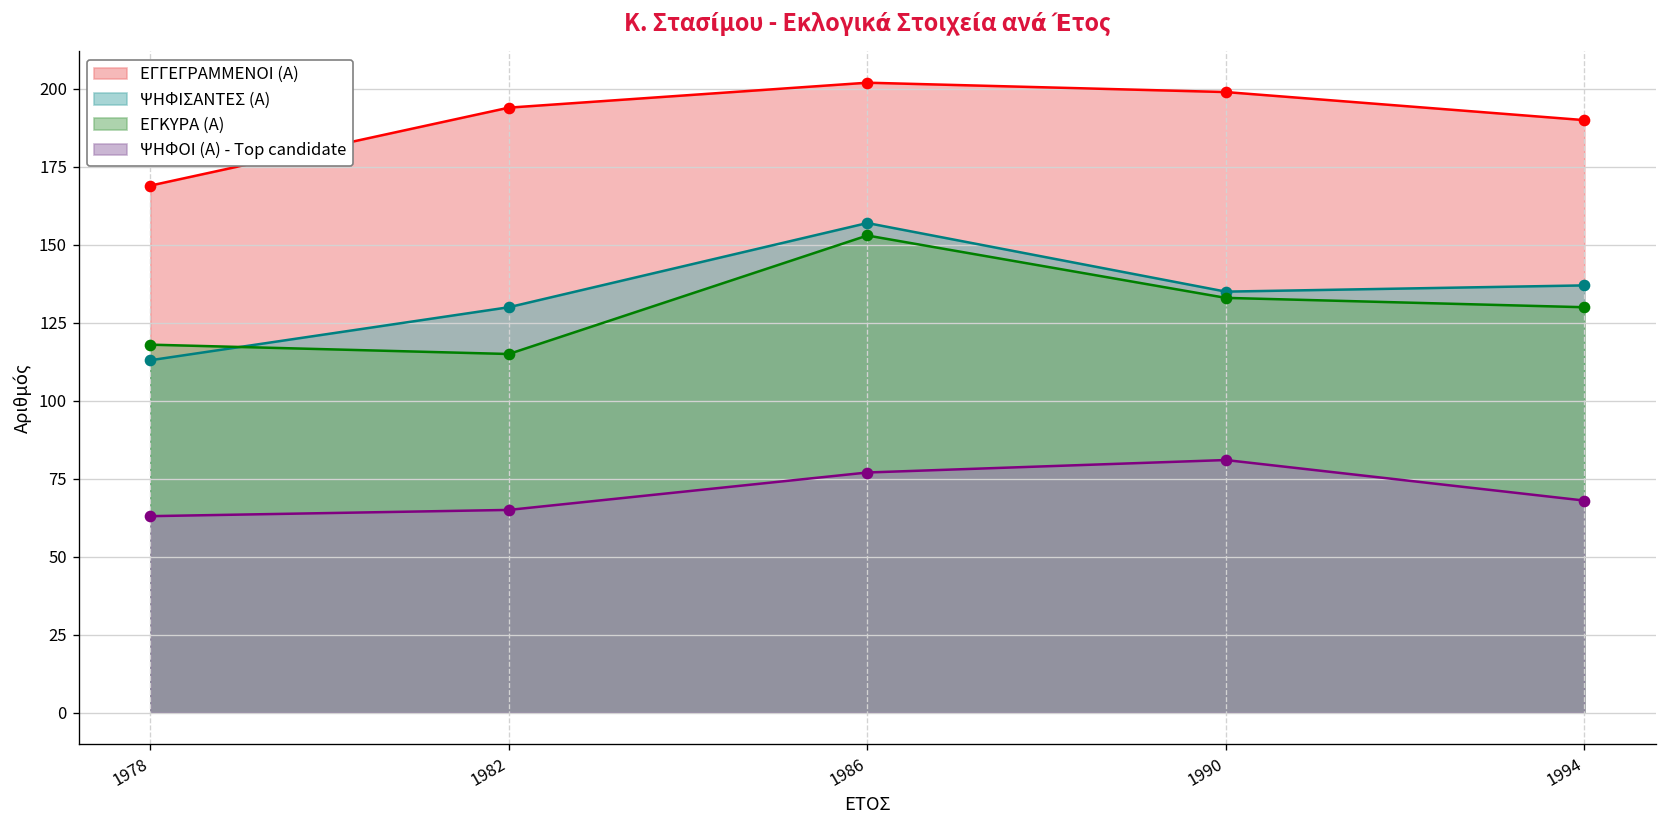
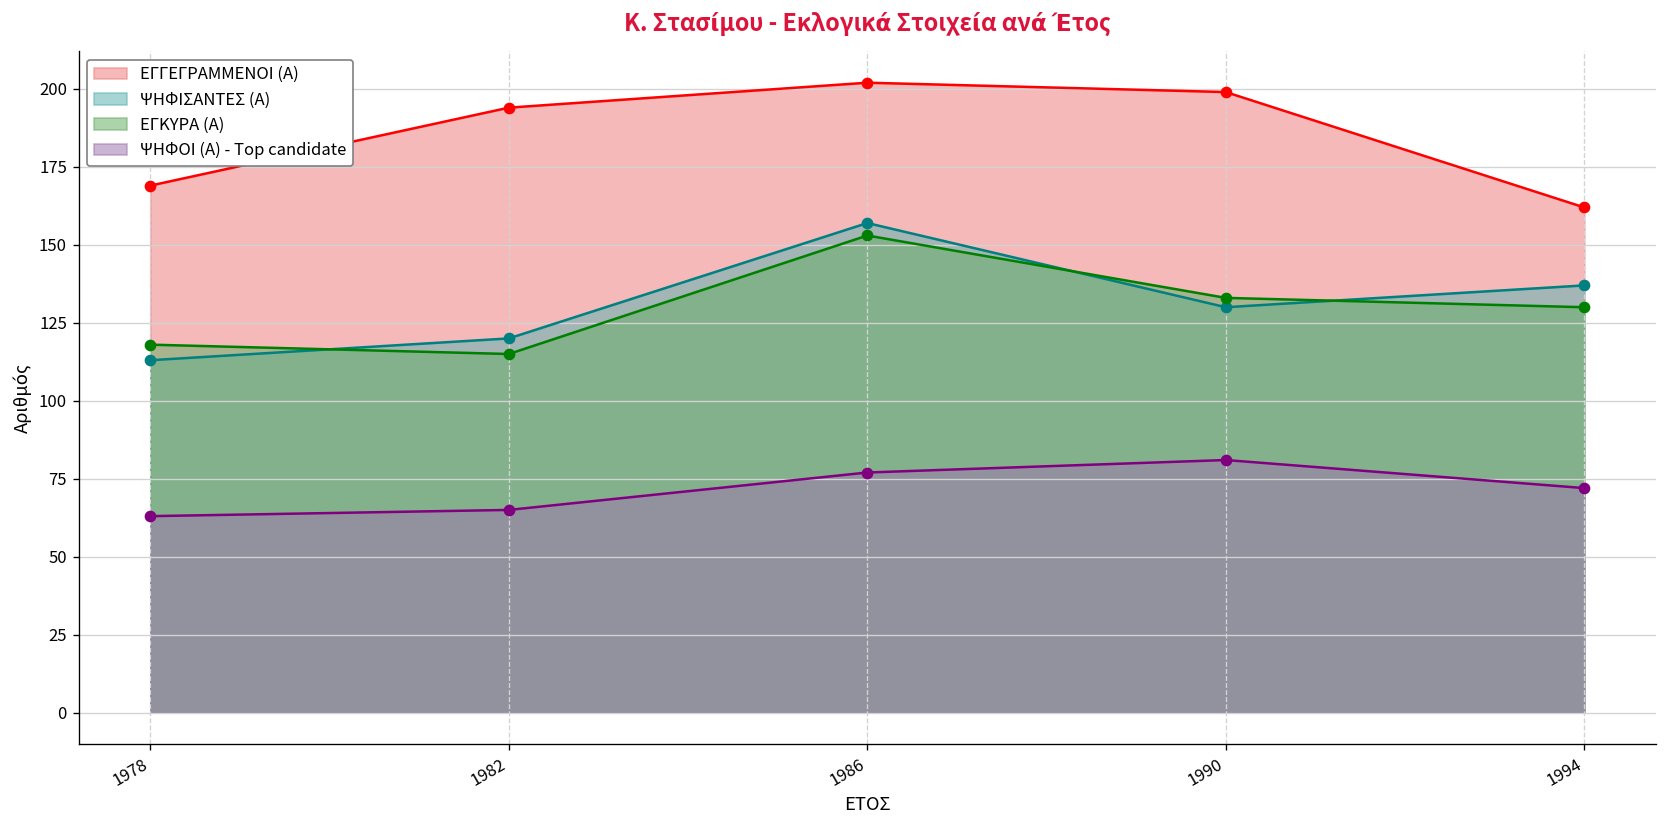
  {
    "ΕΓΓΕΓΡΑΜΜΕΝΟΙ (Α)": {
      "1978": 169,
      "1982": 194,
      "1986": 202,
      "1990": 199,
-     "1994": 190
+     "1994": 162
    },
    "ΨΗΦΙΣΑΝΤΕΣ (Α)": {
      "1978": 113,
-     "1982": 130,
+     "1982": 120,
      "1986": 157,
-     "1990": 135,
+     "1990": 130,
      "1994": 137
    },
    "ΕΓΚΥΡΑ (Α)": {
      "1978": 118,
      "1982": 115,
      "1986": 153,
      "1990": 133,
      "1994": 130
    },
    "ΨΗΦΟΙ (Α) - Top candidate": {
      "1978": 63,
      "1982": 65,
      "1986": 77,
      "1990": 81,
-     "1994": 68
+     "1994": 72
    }
  }
